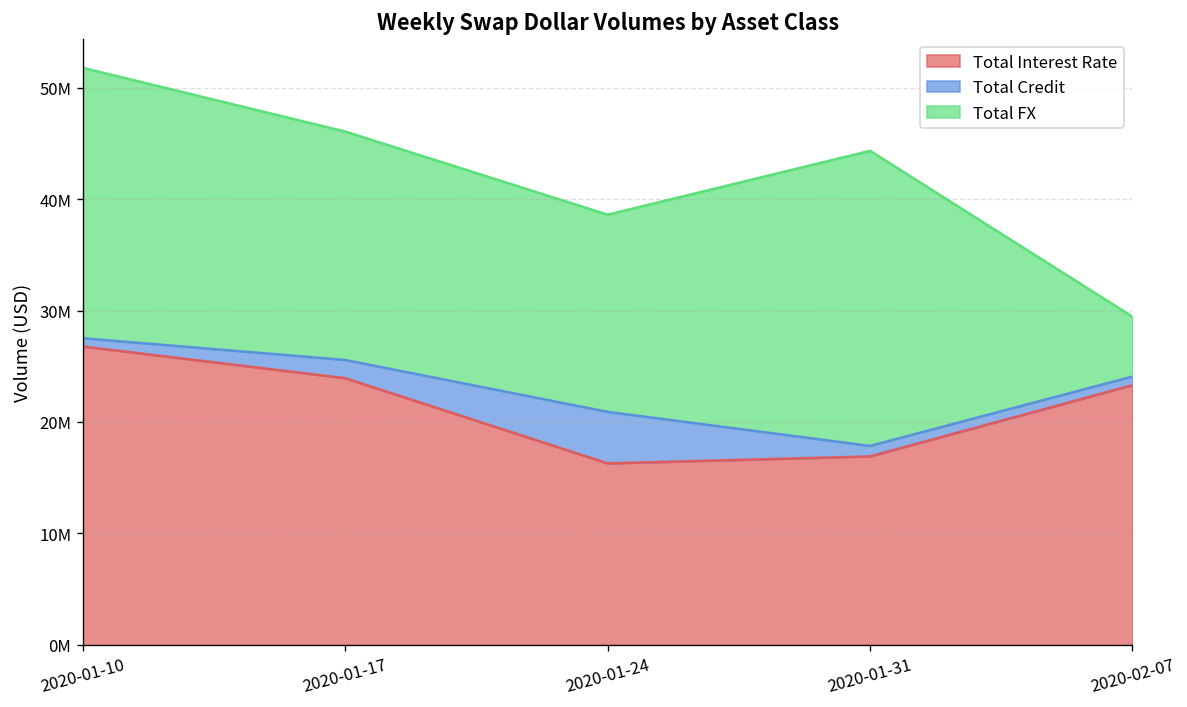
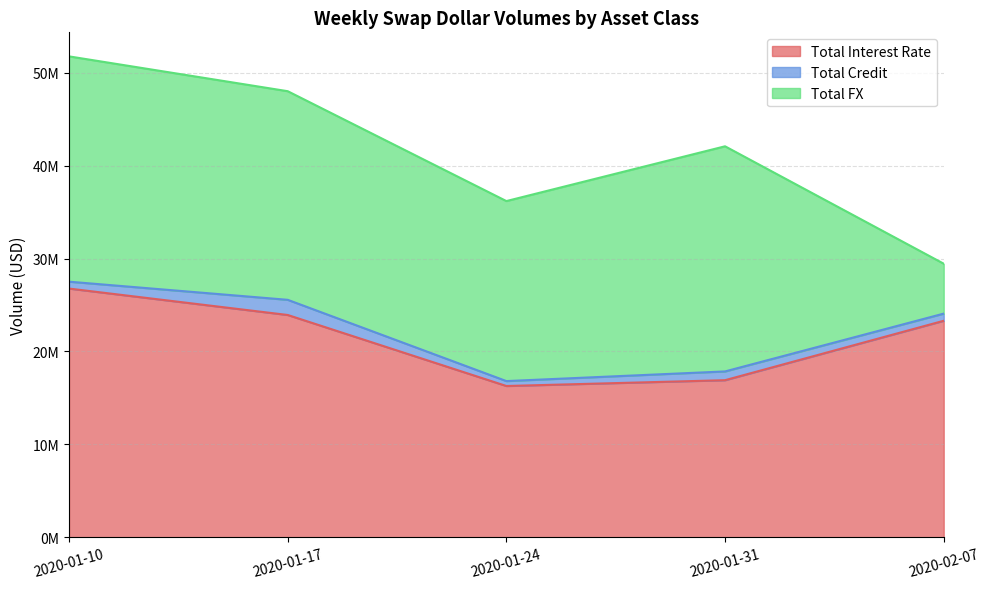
  {
    "Total Interest Rate": {
      "2020-01-10": 27000000,
      "2020-01-17": 24000000,
      "2020-01-24": 16000000,
      "2020-01-31": 17000000,
      "2020-02-07": 23000000
    },
    "Total Credit": {
      "2020-01-10": 1000000,
      "2020-01-17": 2000000,
-     "2020-01-24": 5000000,
+     "2020-01-24": 1000000,
      "2020-01-31": 1000000,
      "2020-02-07": 1000000
    },
    "Total FX": {
      "2020-01-10": 24000000,
-     "2020-01-17": 20000000,
-     "2020-01-24": 18000000,
-     "2020-01-31": 26000000,
+     "2020-01-17": 22000000,
+     "2020-01-24": 19000000,
+     "2020-01-31": 24000000,
      "2020-02-07": 5000000
    }
  }
